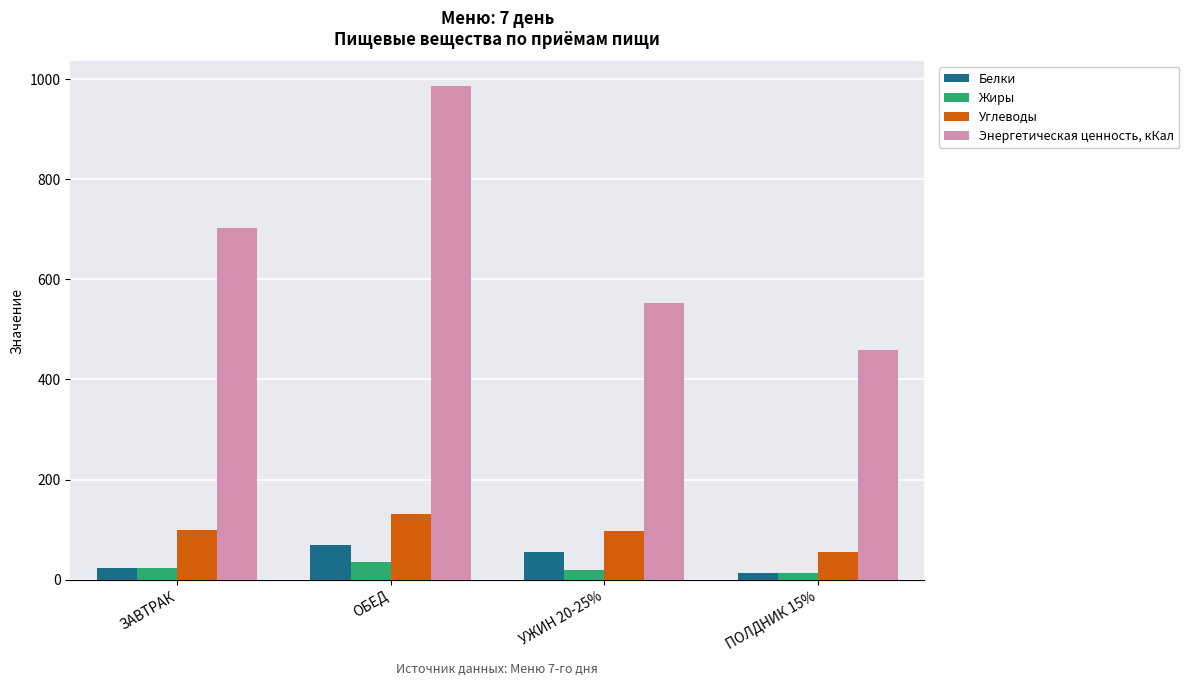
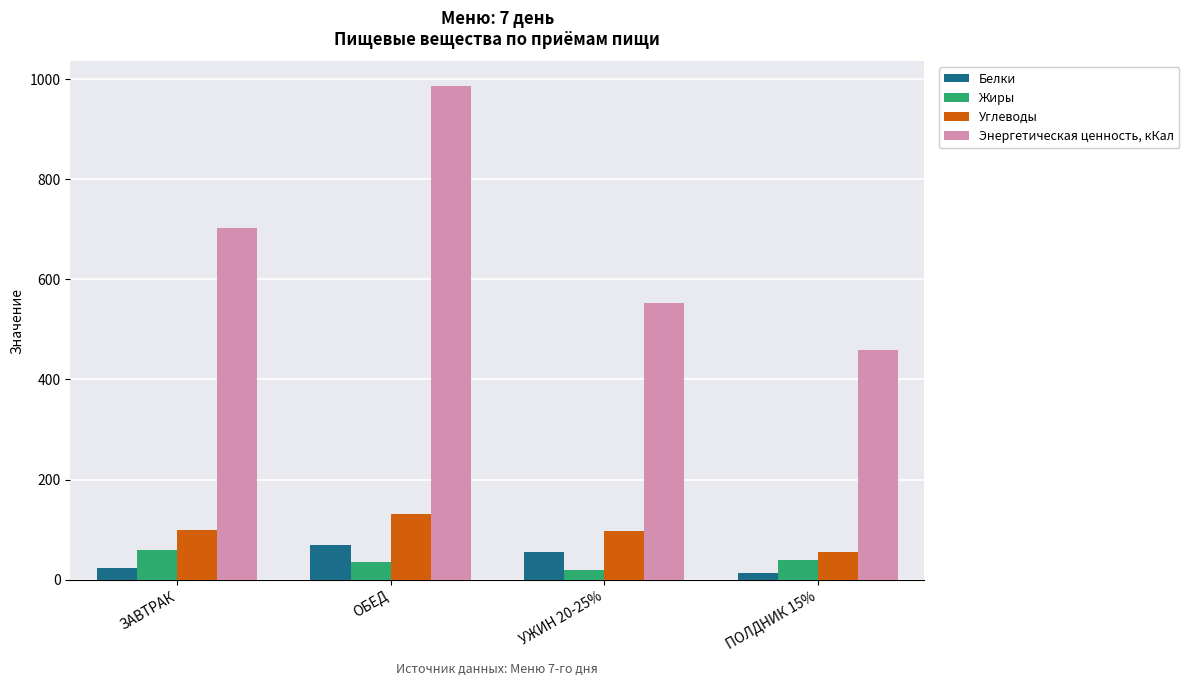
  {
    "Белки": {
      "ЗАВТРАК": 20,
      "ОБЕД": 70,
      "УЖИН 20-25%": 50,
      "ПОЛДНИК 15%": 10
    },
    "Жиры": {
-     "ЗАВТРАК": 20,
+     "ЗАВТРАК": 60,
      "ОБЕД": 40,
      "УЖИН 20-25%": 20,
-     "ПОЛДНИК 15%": 10
+     "ПОЛДНИК 15%": 40
    },
    "Углеводы": {
      "ЗАВТРАК": 100,
      "ОБЕД": 130,
      "УЖИН 20-25%": 100,
      "ПОЛДНИК 15%": 60
    },
    "Энергетическая ценность, кКал": {
      "ЗАВТРАК": 700,
      "ОБЕД": 990,
      "УЖИН 20-25%": 550,
      "ПОЛДНИК 15%": 460
    }
  }
